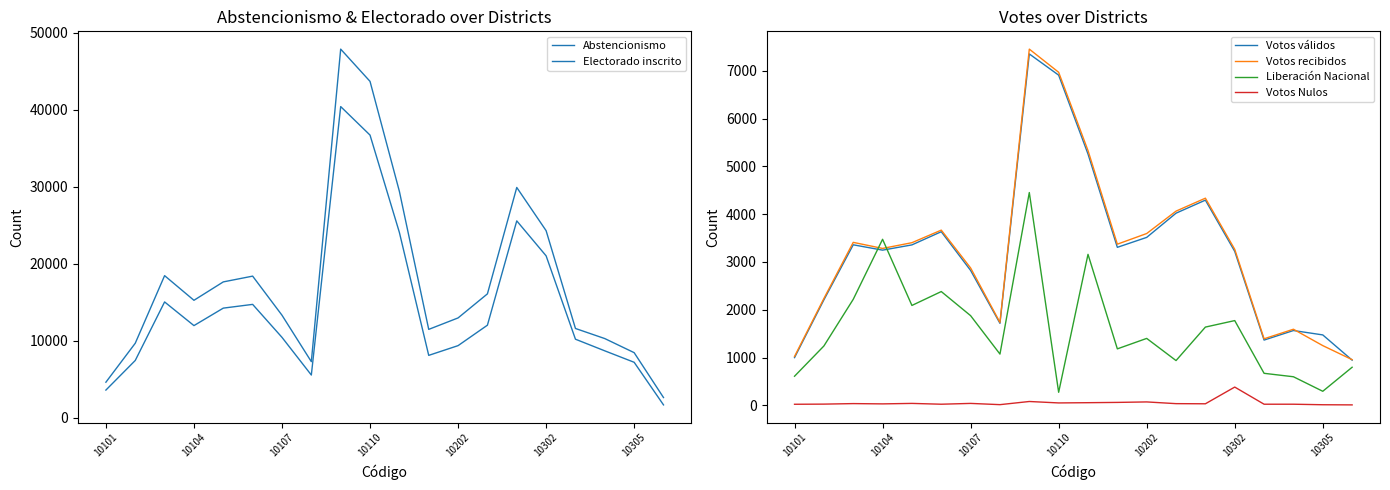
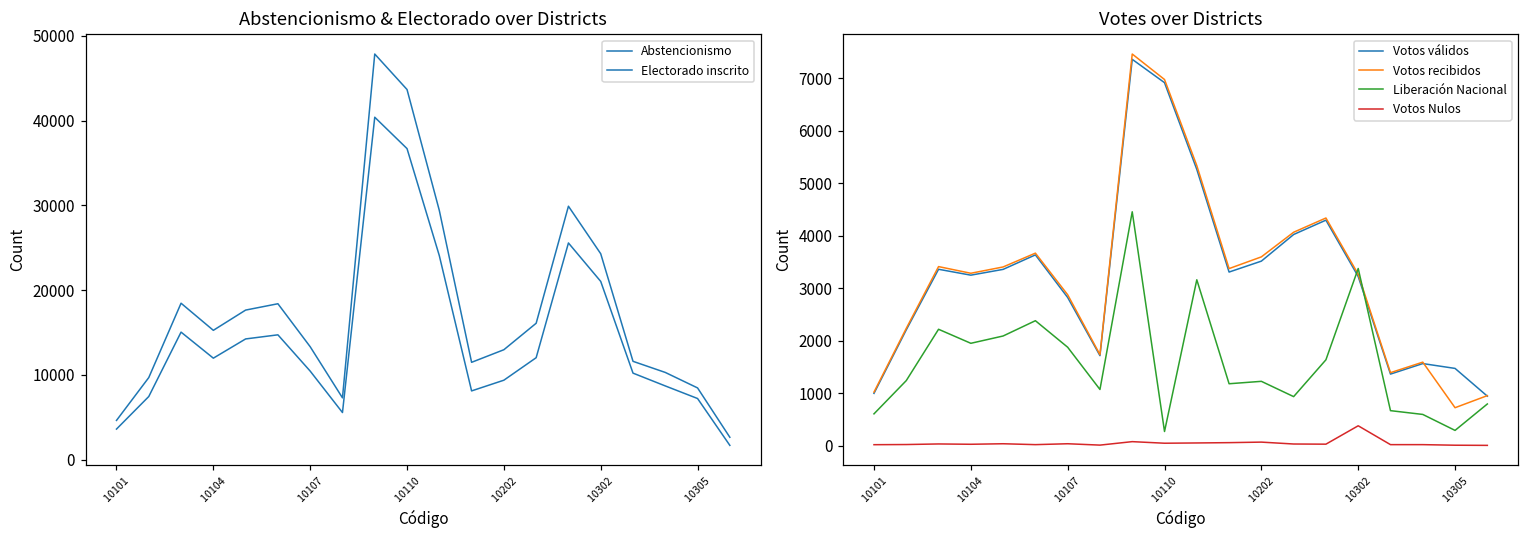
  {
    "Votes over Districts": {
      "Votos válidos": {
        "10110": 6900,
        "10202": 3500,
        "10305": 1500
      },
      "Votos recibidos": {
        "10110": 7000,
        "10202": 3600,
-       "10305": 1200
+       "10305": 700
      },
      "Liberación Nacional": {
        "10101": 600,
-       "10104": 3500,
+       "10104": 2000,
        "10107": 1900,
        "10110": 300,
-       "10202": 1400,
-       "10302": 1800,
+       "10202": 1200,
+       "10302": 3400,
        "10305": 300
      },
      "Votos Nulos": {
        "10101": 0,
        "10104": 0,
        "10107": 0,
        "10110": 0,
        "10202": 100,
        "10302": 400,
        "10305": 0
      }
    }
  }
